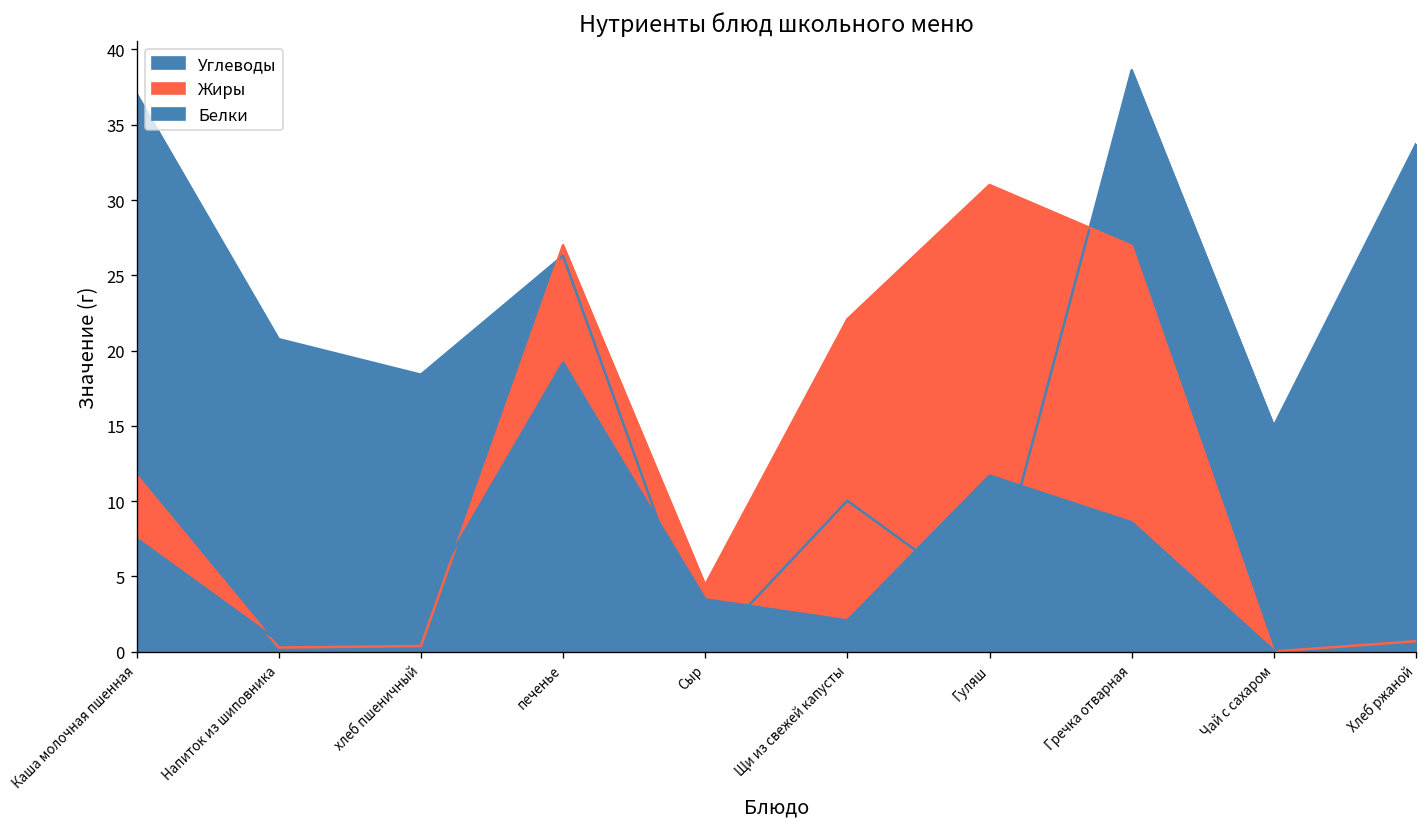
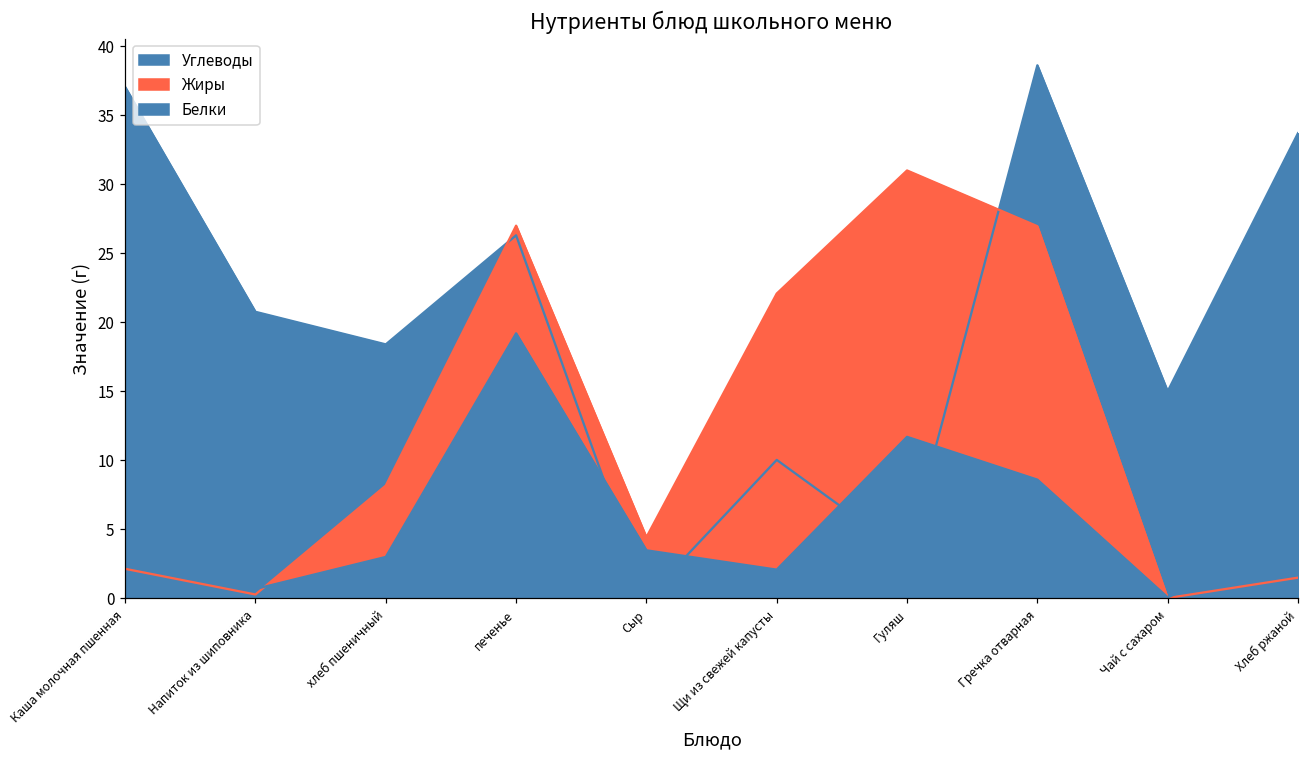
  {
    "Жиры": {
-     "Каша молочная пшенная": 11.7,
+     "Каша молочная пшенная": 2.1,
      "Напиток из шиповника": 0.3,
-     "хлеб пшеничный": 0.4,
+     "хлеб пшеничный": 8.2,
      "печенье": 27.0,
      "Сыр": 4.4,
      "Щи из свежей капусты": 22.1,
      "Гуляш": 31.0,
      "Гречка отварная": 27.0,
-     "Хлеб ржаной": 0.7
+     "Хлеб ржаной": 1.5
    }
  }
